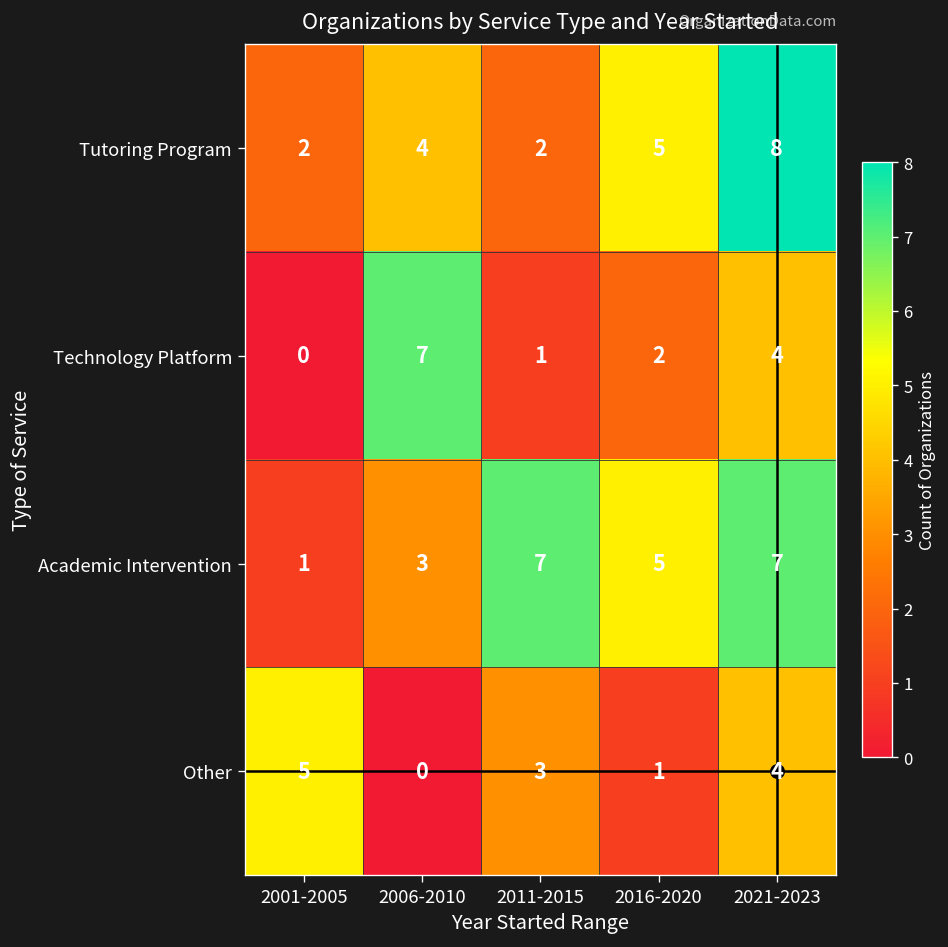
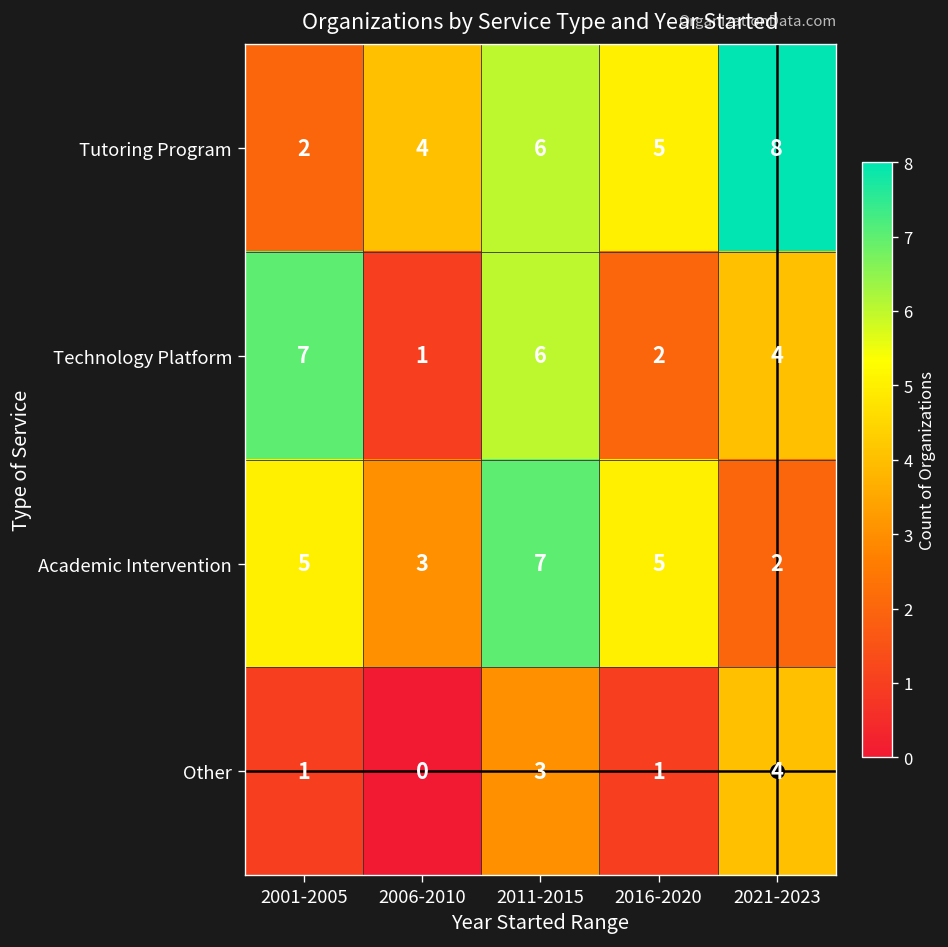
  {
    "Tutoring Program": {
      "2001-2005": 2,
      "2006-2010": 4,
-     "2011-2015": 2,
+     "2011-2015": 6,
      "2016-2020": 5,
      "2021-2023": 8
    },
    "Technology Platform": {
-     "2001-2005": 0,
-     "2006-2010": 7,
-     "2011-2015": 1,
+     "2001-2005": 7,
+     "2006-2010": 1,
+     "2011-2015": 6,
      "2016-2020": 2,
      "2021-2023": 4
    },
    "Academic Intervention": {
-     "2001-2005": 1,
+     "2001-2005": 5,
      "2006-2010": 3,
      "2011-2015": 7,
      "2016-2020": 5,
-     "2021-2023": 7
+     "2021-2023": 2
    },
    "Other": {
-     "2001-2005": 5,
+     "2001-2005": 1,
      "2006-2010": 0,
      "2011-2015": 3,
      "2016-2020": 1
    }
  }
